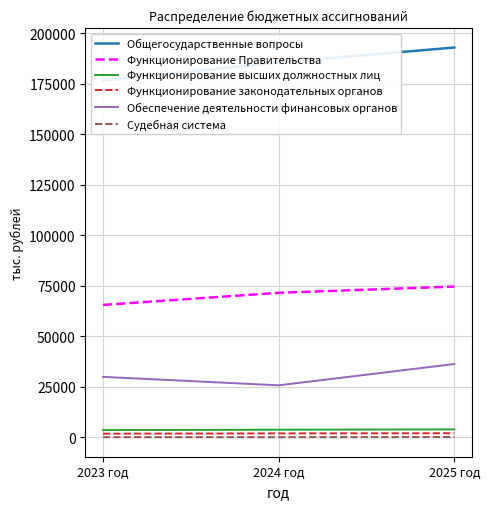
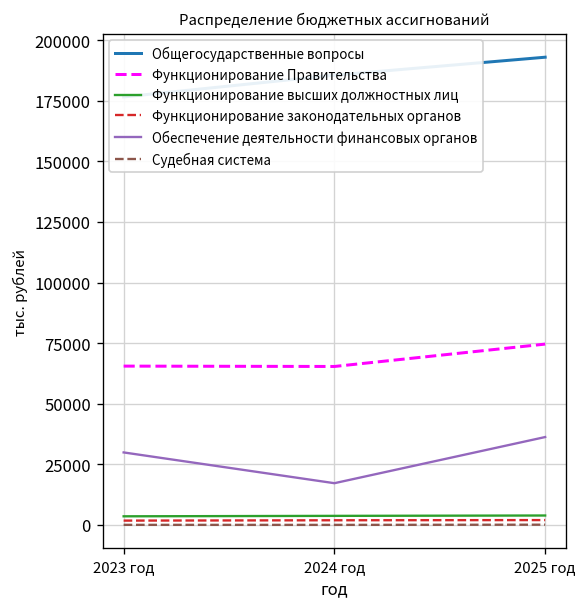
  {
    "Общегосударственные вопросы": {
      "2025 год": 193000
    },
    "Функционирование Правительства": {
      "2023 год": 66000,
-     "2024 год": 72000,
+     "2024 год": 65000,
      "2025 год": 75000
    },
    "Функционирование высших должностных лиц": {
      "2023 год": 4000,
      "2024 год": 4000,
      "2025 год": 4000
    },
    "Функционирование законодательных органов": {
      "2023 год": 2000,
      "2024 год": 2000,
      "2025 год": 2000
    },
    "Обеспечение деятельности финансовых органов": {
      "2023 год": 30000,
-     "2024 год": 26000,
+     "2024 год": 17000,
      "2025 год": 36000
    },
    "Судебная система": {
      "2023 год": 0,
      "2024 год": 0,
      "2025 год": 0
    }
  }
